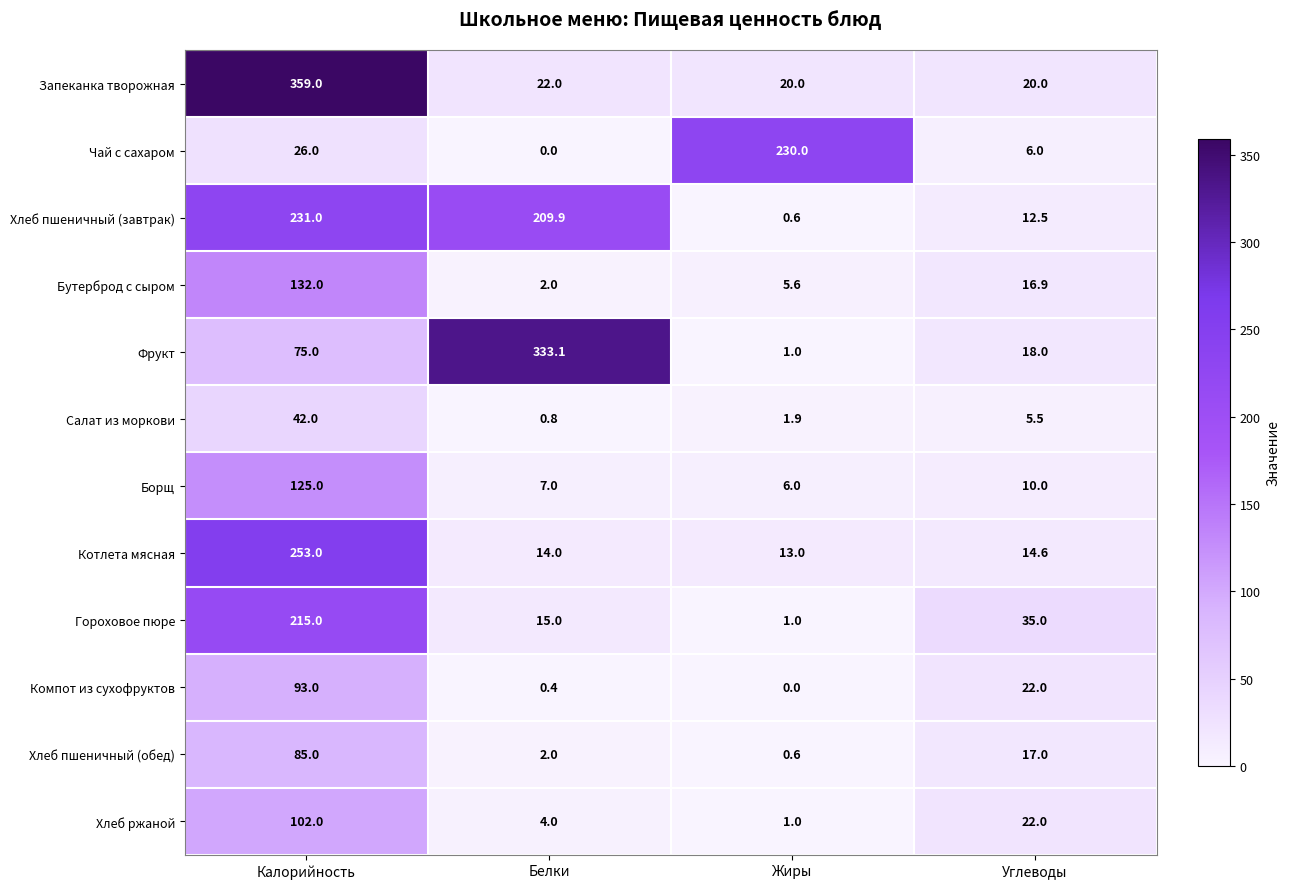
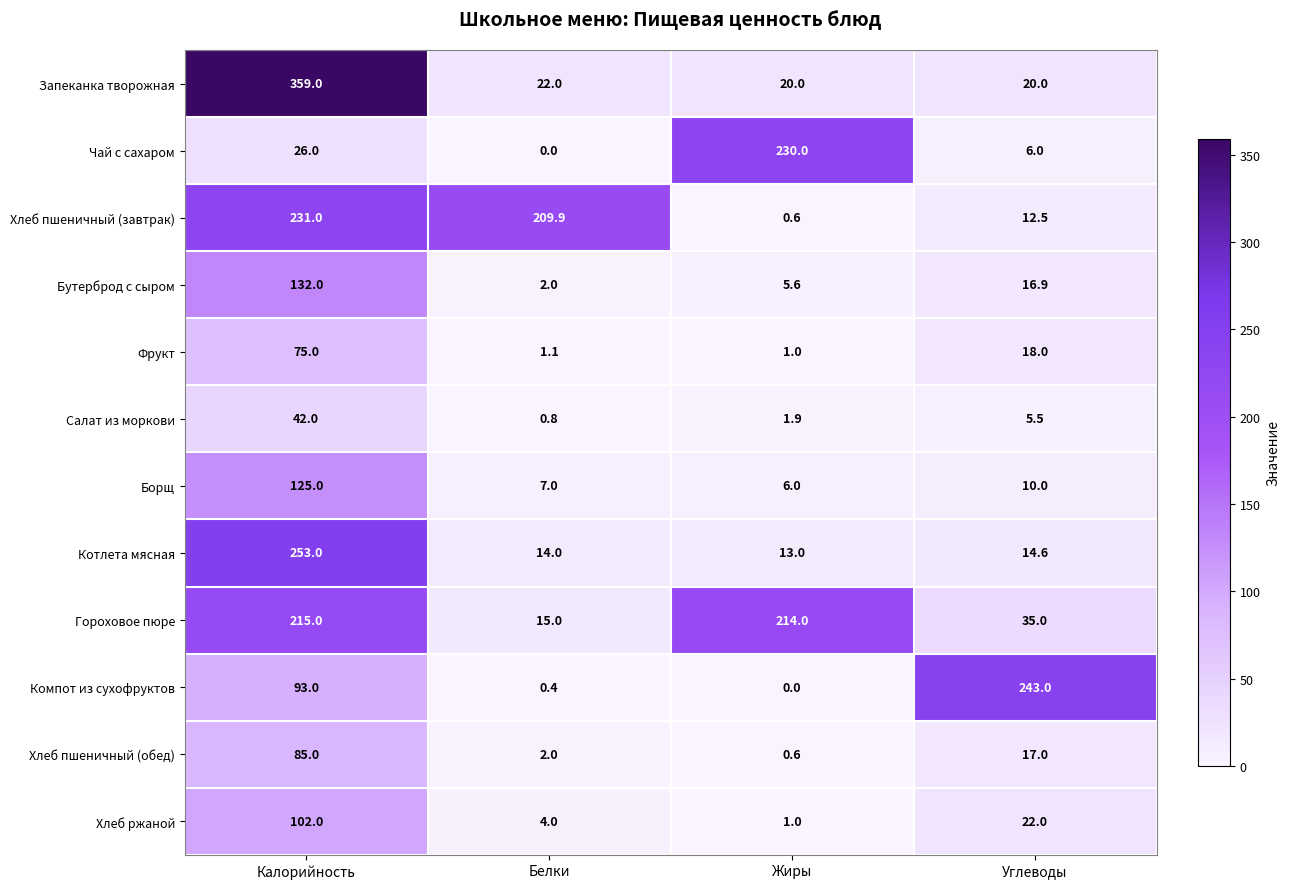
  {
    "Запеканка творожная": {
      "Калорийность": 359.0,
      "Белки": 22.0,
      "Жиры": 20.0,
      "Углеводы": 20.0
    },
    "Чай с сахаром": {
      "Калорийность": 26.0,
      "Белки": 0.0,
      "Жиры": 230.0,
      "Углеводы": 6.0
    },
    "Хлеб пшеничный (завтрак)": {
      "Калорийность": 231.0,
      "Белки": 209.9,
      "Жиры": 0.6,
      "Углеводы": 12.5
    },
    "Бутерброд с сыром": {
      "Калорийность": 132.0,
      "Белки": 2.0,
      "Жиры": 5.6,
      "Углеводы": 16.9
    },
    "Фрукт": {
      "Калорийность": 75.0,
-     "Белки": 333.1,
+     "Белки": 1.1,
      "Жиры": 1.0,
      "Углеводы": 18.0
    },
    "Салат из моркови": {
      "Калорийность": 42.0,
      "Белки": 0.8,
      "Жиры": 1.9,
      "Углеводы": 5.5
    },
    "Борщ": {
      "Калорийность": 125.0,
      "Белки": 7.0,
      "Жиры": 6.0,
      "Углеводы": 10.0
    },
    "Котлета мясная": {
      "Калорийность": 253.0,
      "Белки": 14.0,
      "Жиры": 13.0,
      "Углеводы": 14.6
    },
    "Гороховое пюре": {
      "Калорийность": 215.0,
      "Белки": 15.0,
-     "Жиры": 1.0,
+     "Жиры": 214.0,
      "Углеводы": 35.0
    },
    "Компот из сухофруктов": {
      "Калорийность": 93.0,
      "Белки": 0.4,
      "Жиры": 0.0,
-     "Углеводы": 22.0
+     "Углеводы": 243.0
    },
    "Хлеб пшеничный (обед)": {
      "Калорийность": 85.0,
      "Белки": 2.0,
      "Жиры": 0.6,
      "Углеводы": 17.0
    },
    "Хлеб ржаной": {
      "Калорийность": 102.0,
      "Белки": 4.0,
      "Жиры": 1.0,
      "Углеводы": 22.0
    }
  }
